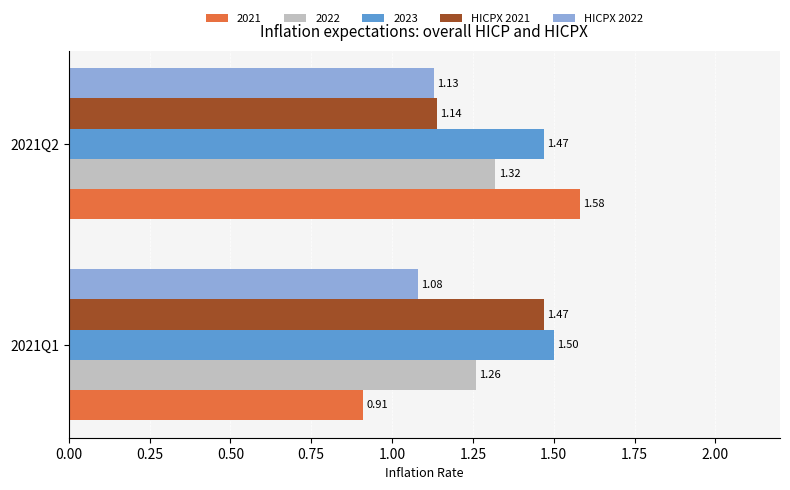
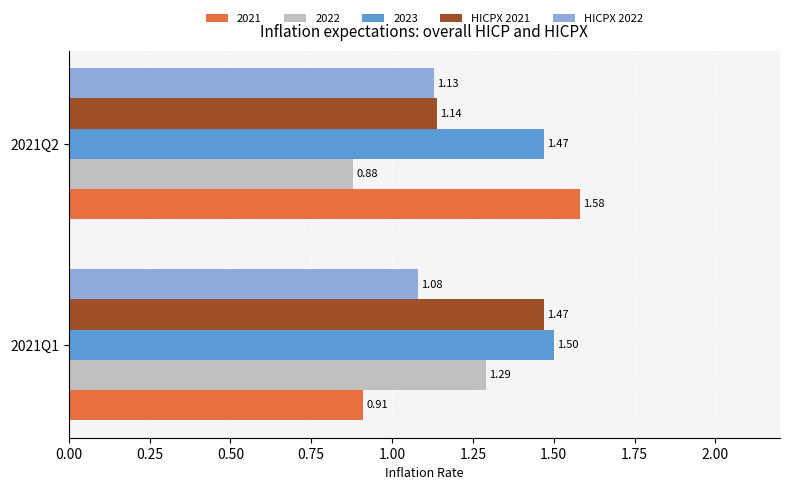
  {
    "2021": {
      "2021Q2": 1.58,
      "2021Q1": 0.91
    },
    "2022": {
-     "2021Q2": 1.32,
-     "2021Q1": 1.26
+     "2021Q2": 0.88,
+     "2021Q1": 1.29
    },
    "HICPX 2021": {
      "2021Q2": 1.14,
      "2021Q1": 1.47
    }
  }
